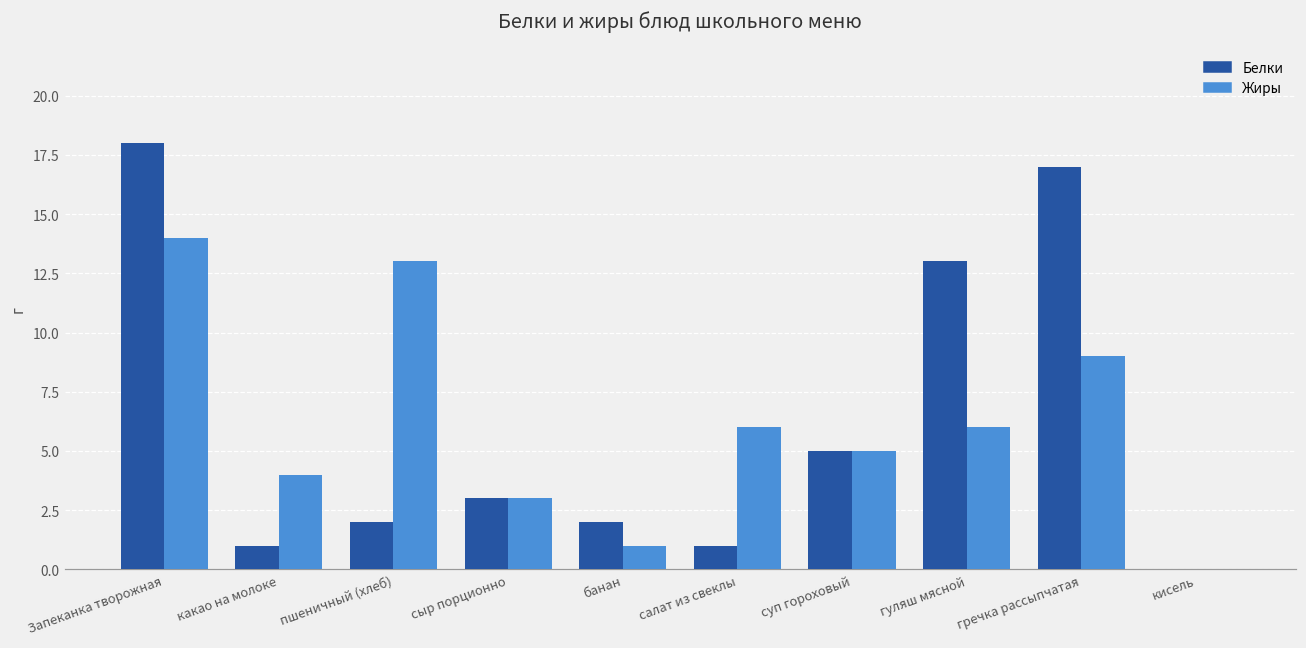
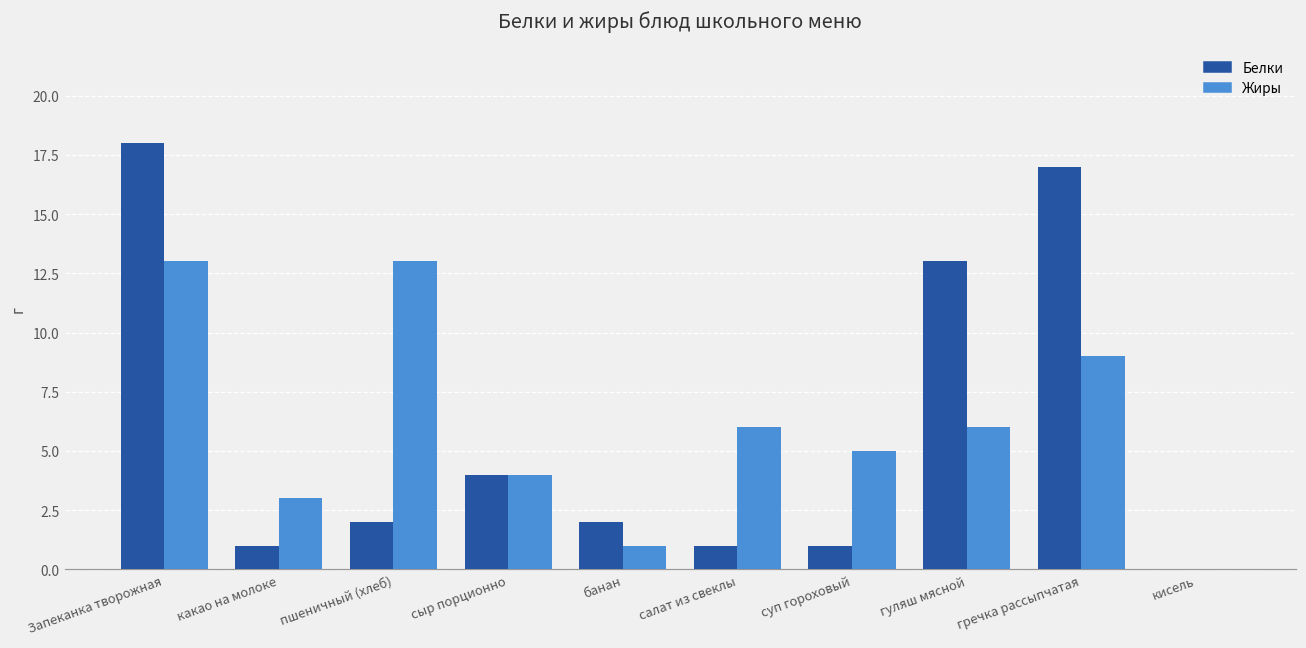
  {
    "Белки": {
      "Запеканка творожная": 18,
      "какао на молоке": 1,
      "пшеничный (хлеб)": 2,
-     "сыр порционно": 3,
+     "сыр порционно": 4,
      "банан": 2,
      "салат из свеклы": 1,
-     "суп гороховый": 5,
+     "суп гороховый": 1,
      "гуляш мясной": 13,
      "гречка рассыпчатая": 17,
      "кисель": 0
    },
    "Жиры": {
-     "Запеканка творожная": 14,
-     "какао на молоке": 4,
+     "Запеканка творожная": 13,
+     "какао на молоке": 3,
      "пшеничный (хлеб)": 13,
-     "сыр порционно": 3,
+     "сыр порционно": 4,
      "банан": 1,
      "салат из свеклы": 6,
      "суп гороховый": 5,
      "гуляш мясной": 6,
      "гречка рассыпчатая": 9,
      "кисель": 0
    }
  }
